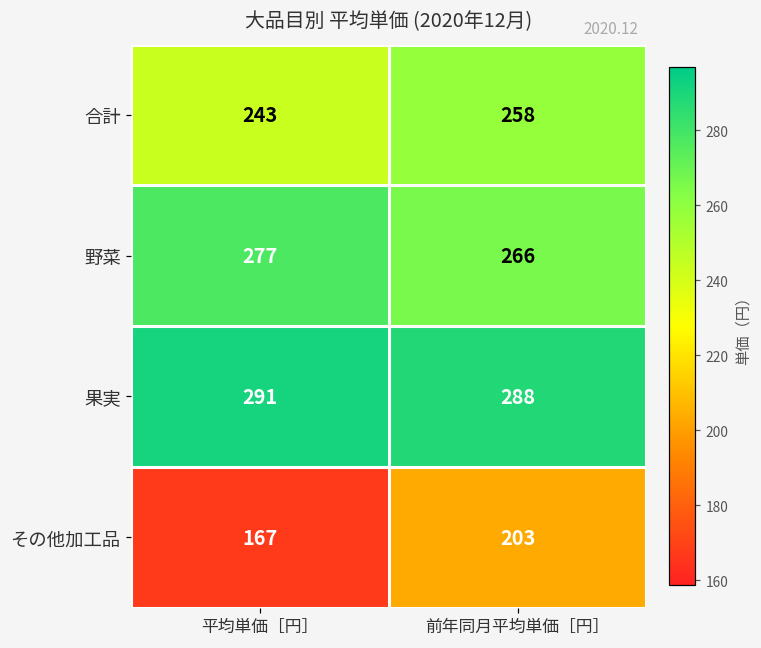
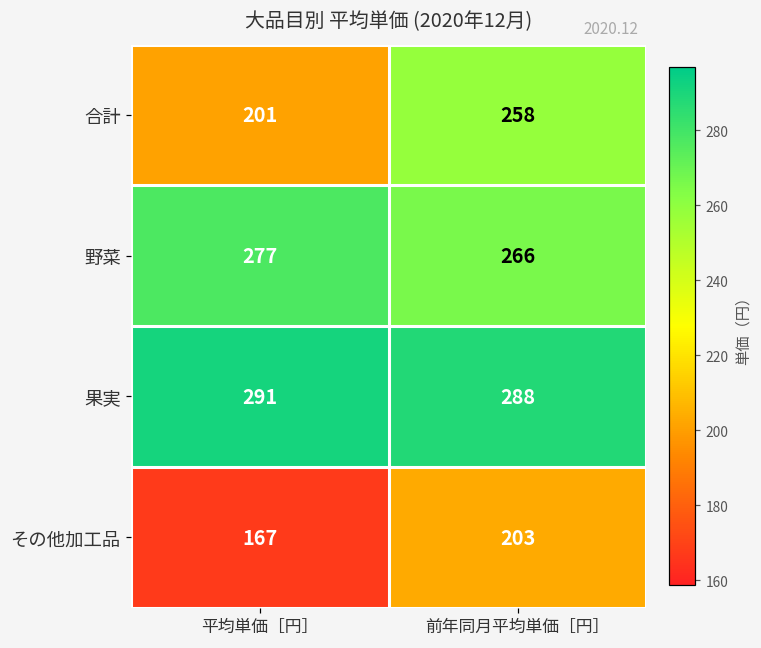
  {
    "合計": {
-     "平均単価［円］": 243,
+     "平均単価［円］": 201,
      "前年同月平均単価［円］": 258
    },
    "野菜": {
      "平均単価［円］": 277,
      "前年同月平均単価［円］": 266
    },
    "果実": {
      "平均単価［円］": 291,
      "前年同月平均単価［円］": 288
    },
    "その他加工品": {
      "平均単価［円］": 167,
      "前年同月平均単価［円］": 203
    }
  }
